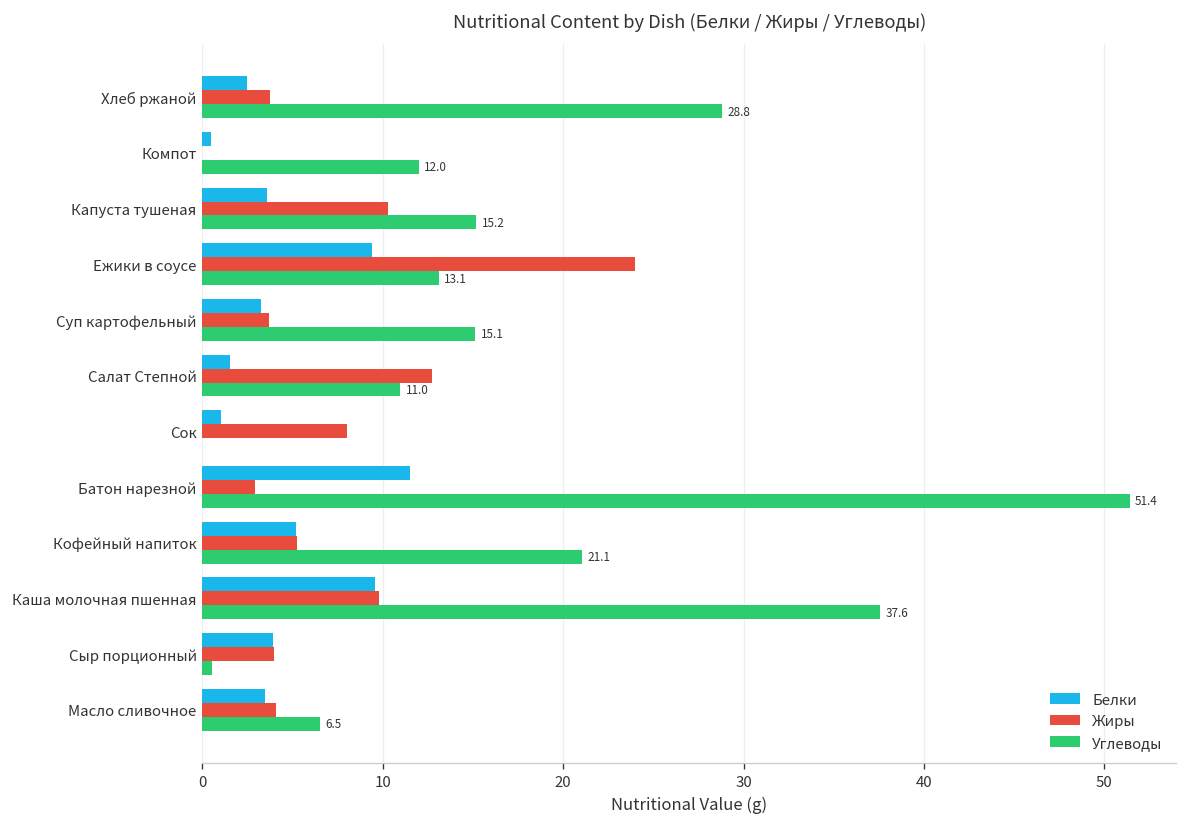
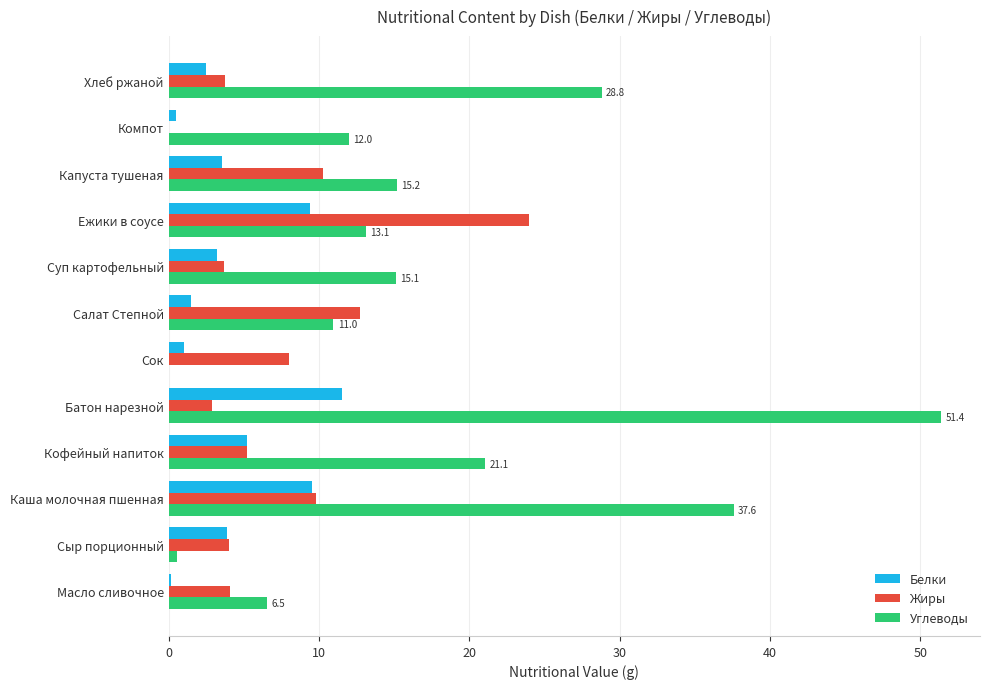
  {
    "Белки": {
      "Хлеб ржаной": 2.5,
      "Компот": 0.5,
      "Капуста тушеная": 3.6,
      "Ежики в соусе": 9.4,
      "Суп картофельный": 3.2,
      "Салат Степной": 1.5,
      "Сок": 1.0,
      "Батон нарезной": 11.5,
      "Кофейный напиток": 5.2,
      "Каша молочная пшенная": 9.5,
      "Сыр порционный": 3.9,
-     "Масло сливочное": 3.5
+     "Масло сливочное": 0.1
    },
    "Жиры": {
      "Хлеб ржаной": 3.8,
      "Компот": 0.0,
      "Капуста тушеная": 10.3,
      "Ежики в соусе": 24.0,
      "Суп картофельный": 3.7,
      "Салат Степной": 12.7,
      "Сок": 8.0,
      "Батон нарезной": 2.9,
      "Кофейный напиток": 5.2,
      "Каша молочная пшенная": 9.8,
      "Сыр порционный": 4.0,
      "Масло сливочное": 4.1
    },
    "Углеводы": {
      "Хлеб ржаной": 28.8,
      "Компот": 12.0,
      "Капуста тушеная": 15.2,
      "Ежики в соусе": 13.1,
      "Суп картофельный": 15.1,
      "Салат Степной": 11.0,
      "Батон нарезной": 51.4,
      "Кофейный напиток": 21.1,
      "Каша молочная пшенная": 37.6,
      "Масло сливочное": 6.5
    }
  }
